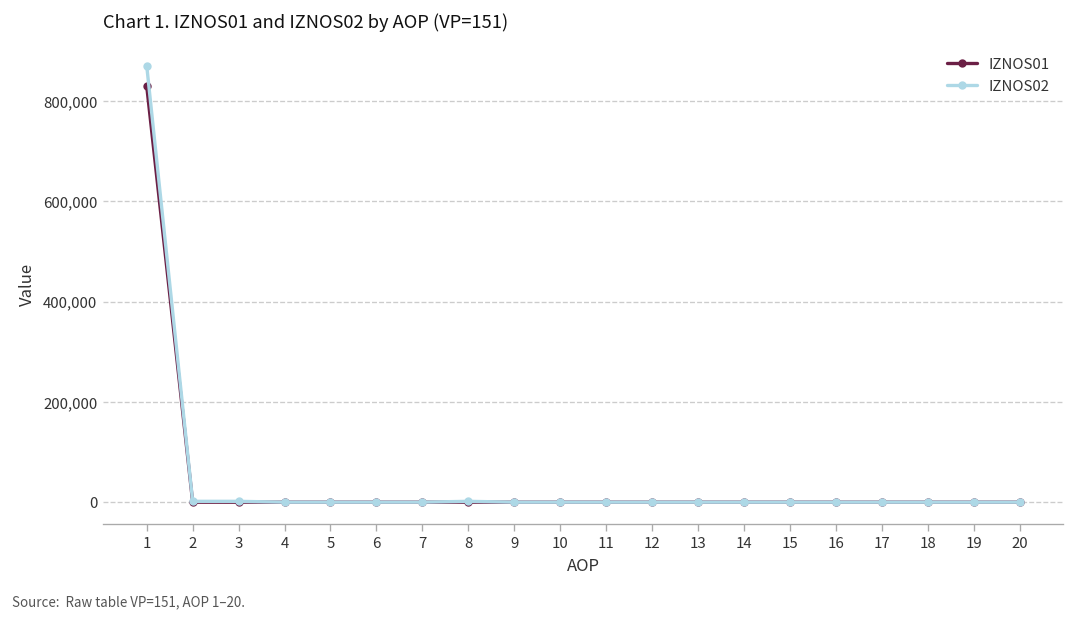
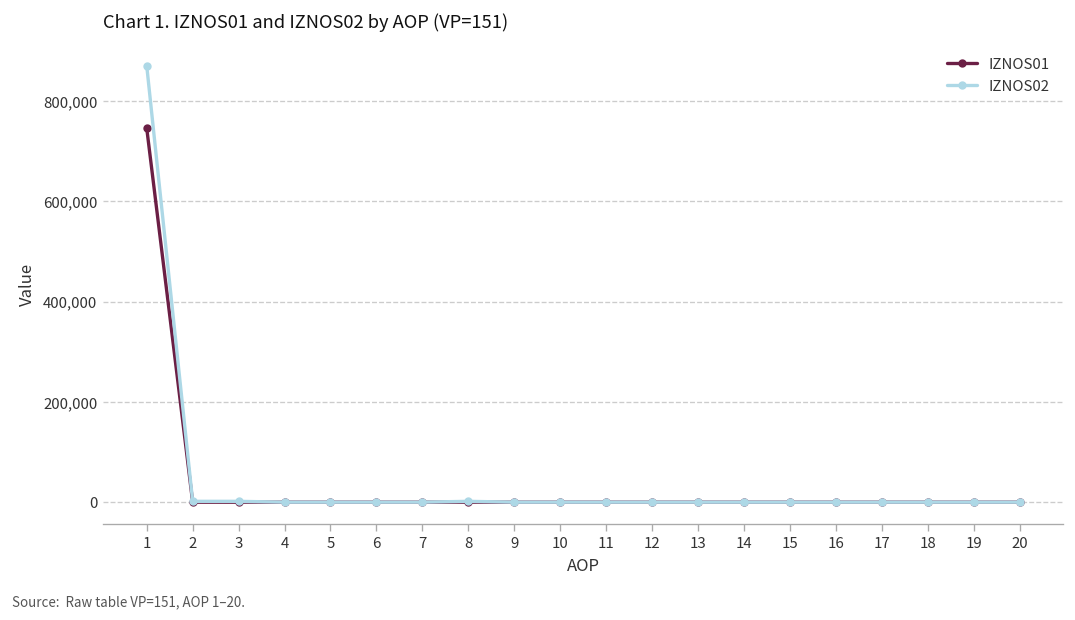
  {
    "IZNOS01": {
-     "1": "830,000"
+     "1": "750,000"
    },
    "IZNOS02": {
      "1": "870,000"
    }
  }
